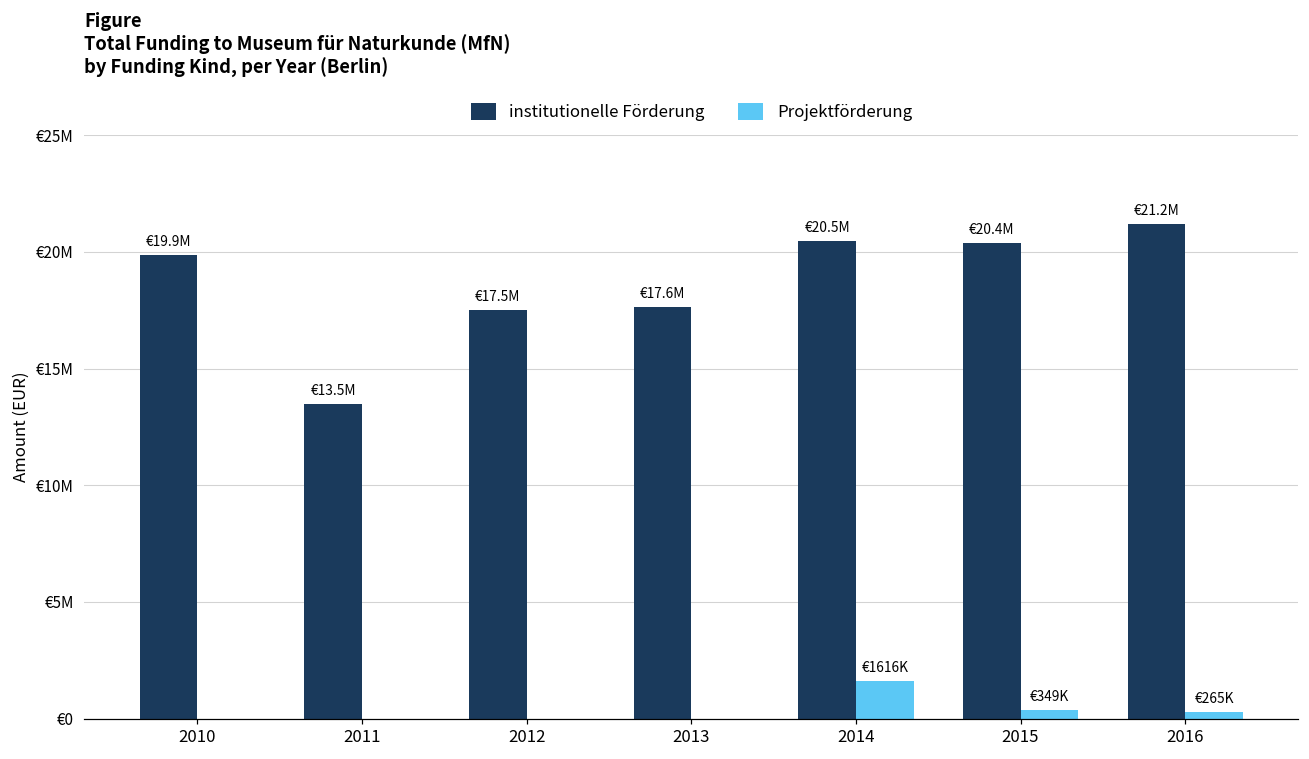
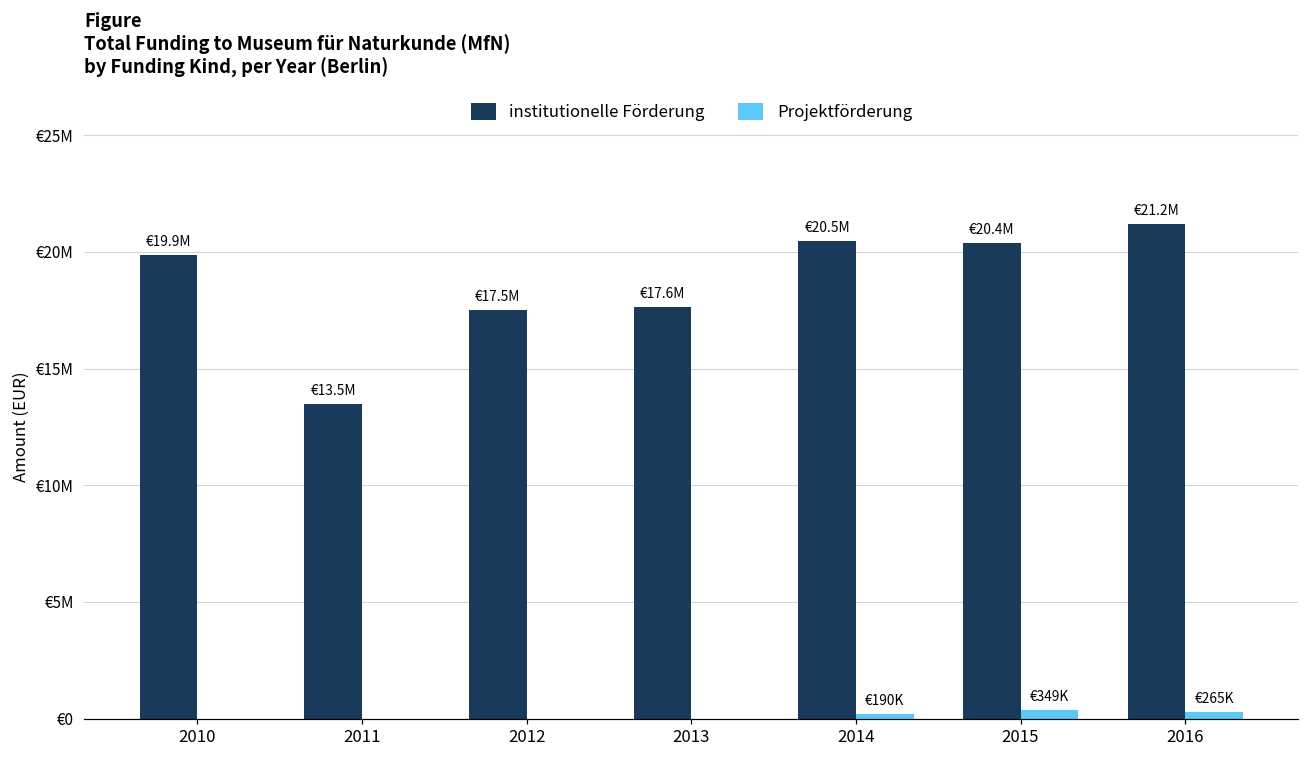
  {
    "institutionelle Förderung": {
      "2010": "€19.9M",
      "2011": "€13.5M",
      "2012": "€17.5M",
      "2013": "€17.6M",
      "2014": "€20.5M",
      "2015": "€20.4M",
      "2016": "€21.2M"
    },
    "Projektförderung": {
-     "2014": "€1616K",
+     "2014": "€190K",
      "2015": "€349K",
      "2016": "€265K"
    }
  }
